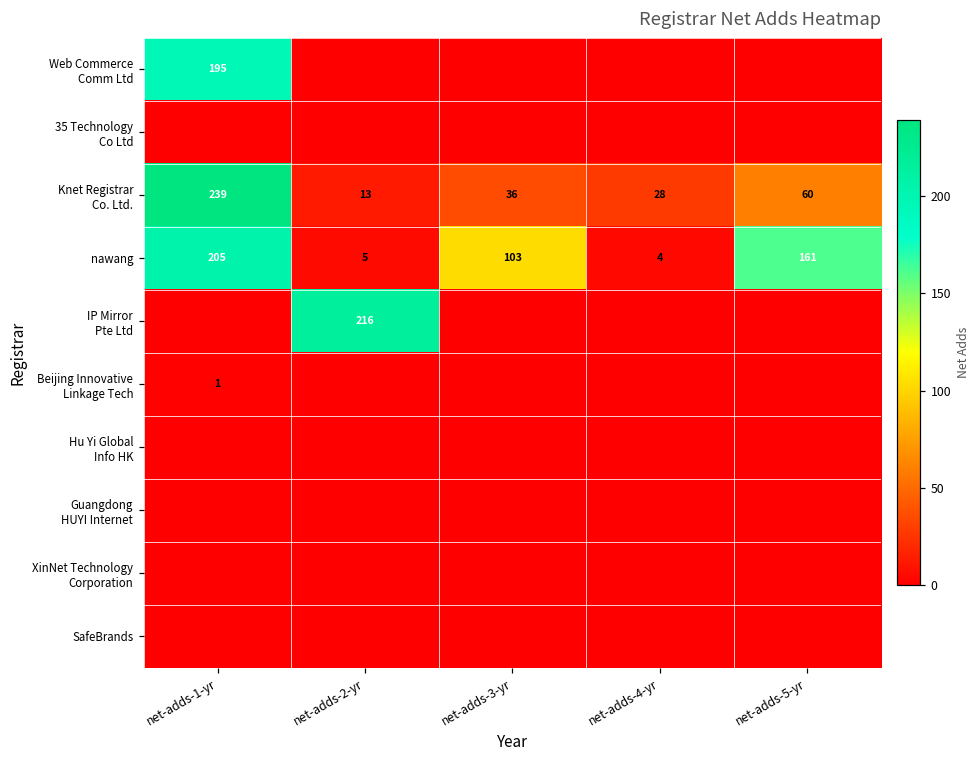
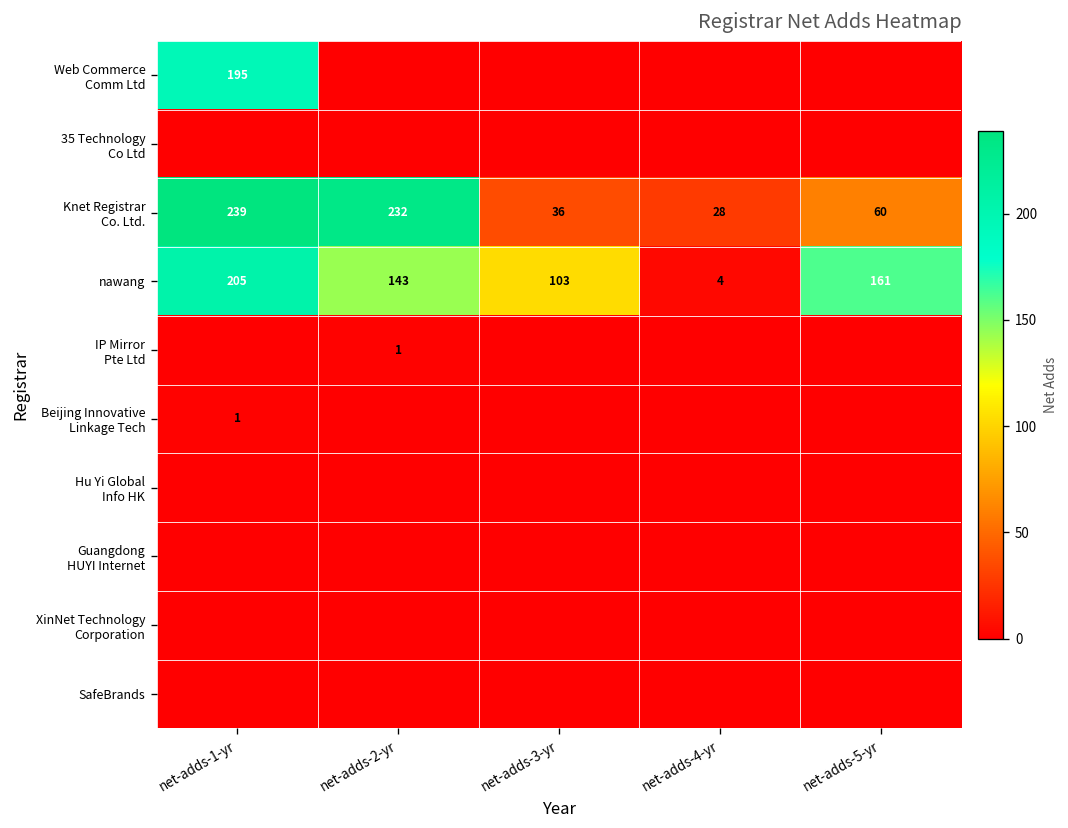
  {
    "Web Commerce Comm Ltd": {
      "net-adds-1-yr": 195
    },
    "Knet Registrar Co. Ltd.": {
      "net-adds-1-yr": 239,
-     "net-adds-2-yr": 13,
+     "net-adds-2-yr": 232,
      "net-adds-3-yr": 36,
      "net-adds-4-yr": 28,
      "net-adds-5-yr": 60
    },
    "nawang": {
      "net-adds-1-yr": 205,
-     "net-adds-2-yr": 5,
+     "net-adds-2-yr": 143,
      "net-adds-3-yr": 103,
      "net-adds-4-yr": 4,
      "net-adds-5-yr": 161
    },
    "IP Mirror Pte Ltd": {
-     "net-adds-2-yr": 216
+     "net-adds-2-yr": 1
    },
    "Beijing Innovative Linkage Tech": {
      "net-adds-1-yr": 1
    }
  }
